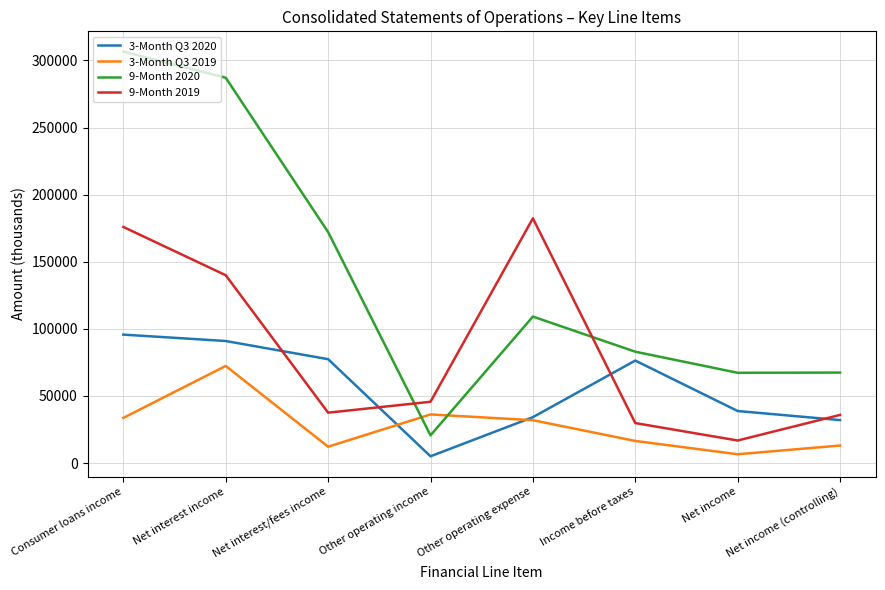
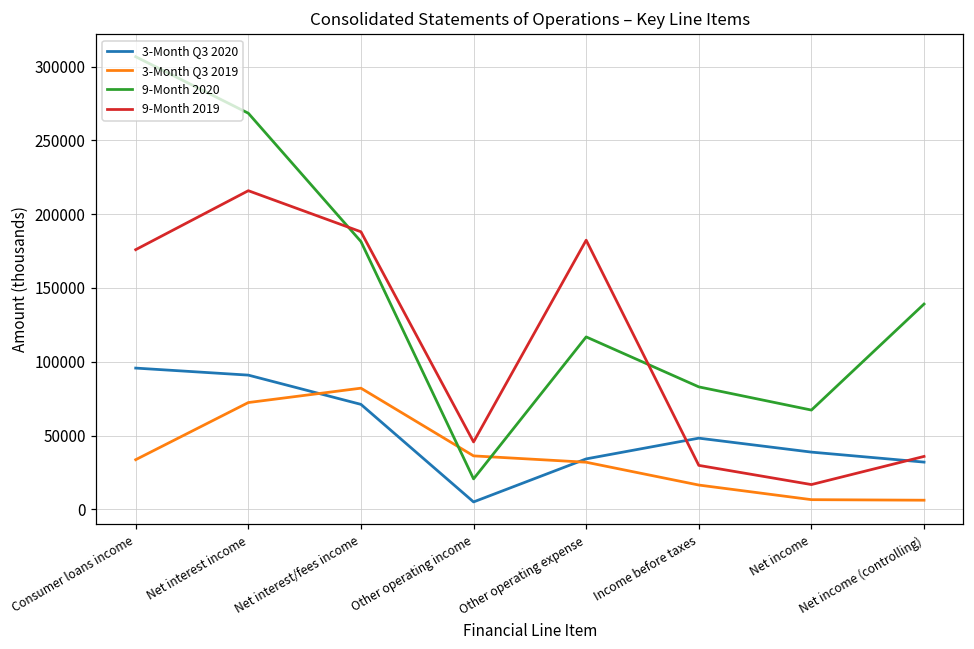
  {
    "3-Month Q3 2020": {
      "Consumer loans income": 96000,
      "Net interest income": 91000,
-     "Net interest/fees income": 77000,
+     "Net interest/fees income": 71000,
      "Other operating income": 5000,
      "Other operating expense": 34000,
-     "Income before taxes": 76000,
+     "Income before taxes": 48000,
      "Net income": 39000,
      "Net income (controlling)": 32000
    },
    "3-Month Q3 2019": {
      "Consumer loans income": 34000,
      "Net interest income": 72000,
-     "Net interest/fees income": 12000,
+     "Net interest/fees income": 82000,
      "Other operating income": 36000,
      "Other operating expense": 32000,
      "Income before taxes": 16000,
      "Net income": 7000,
-     "Net income (controlling)": 13000
+     "Net income (controlling)": 6000
    },
    "9-Month 2020": {
-     "Net interest income": 287000,
-     "Net interest/fees income": 172000,
+     "Net interest income": 268000,
+     "Net interest/fees income": 181000,
      "Other operating income": 21000,
-     "Other operating expense": 109000,
+     "Other operating expense": 117000,
      "Income before taxes": 83000,
      "Net income": 67000,
-     "Net income (controlling)": 67000
+     "Net income (controlling)": 139000
    },
    "9-Month 2019": {
      "Consumer loans income": 176000,
-     "Net interest income": 140000,
-     "Net interest/fees income": 38000,
+     "Net interest income": 216000,
+     "Net interest/fees income": 188000,
      "Other operating income": 46000,
      "Other operating expense": 182000,
      "Income before taxes": 30000,
      "Net income": 17000,
      "Net income (controlling)": 36000
    }
  }
